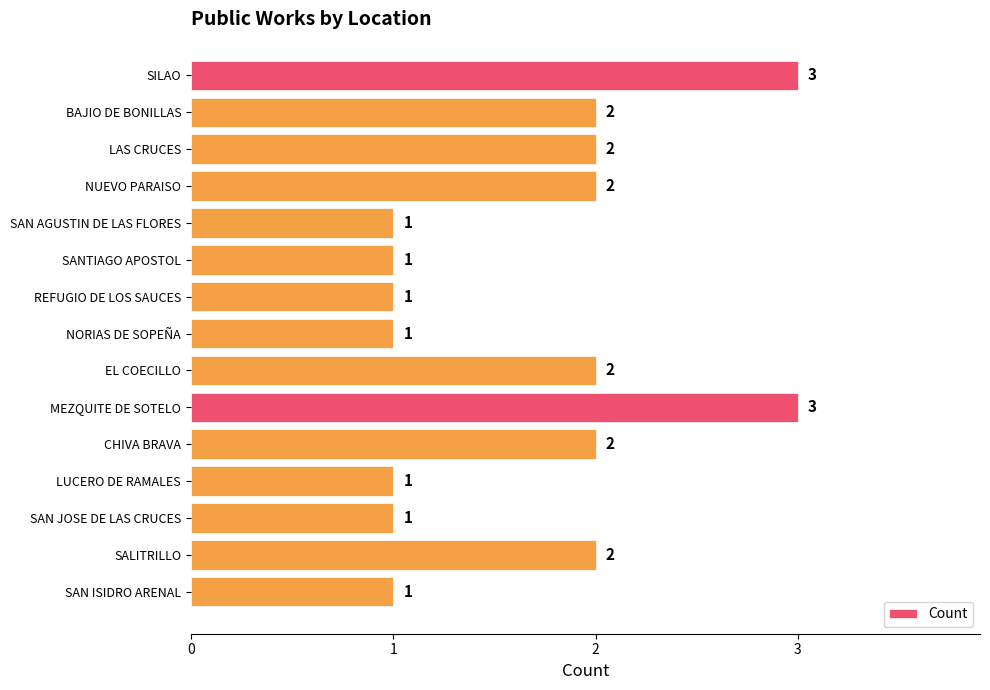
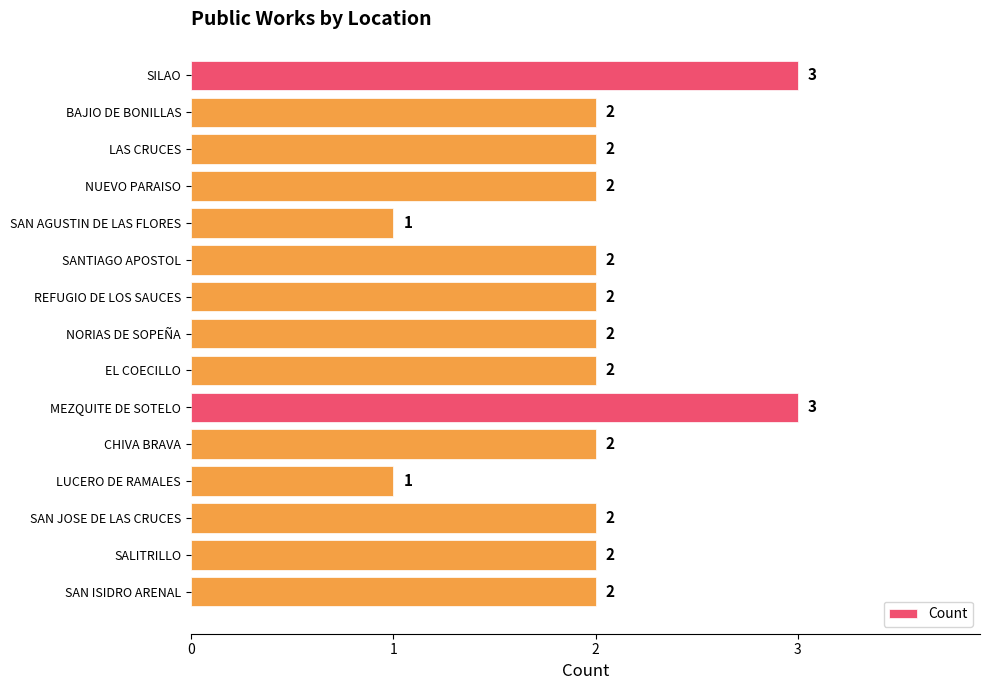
  {
    "SILAO": 3,
    "BAJIO DE BONILLAS": 2,
    "LAS CRUCES": 2,
    "NUEVO PARAISO": 2,
    "SAN AGUSTIN DE LAS FLORES": 1,
-   "SANTIAGO APOSTOL": 1,
-   "REFUGIO DE LOS SAUCES": 1,
-   "NORIAS DE SOPEÑA": 1,
+   "SANTIAGO APOSTOL": 2,
+   "REFUGIO DE LOS SAUCES": 2,
+   "NORIAS DE SOPEÑA": 2,
    "EL COECILLO": 2,
    "MEZQUITE DE SOTELO": 3,
    "CHIVA BRAVA": 2,
    "LUCERO DE RAMALES": 1,
-   "SAN JOSE DE LAS CRUCES": 1,
+   "SAN JOSE DE LAS CRUCES": 2,
    "SALITRILLO": 2,
-   "SAN ISIDRO ARENAL": 1
+   "SAN ISIDRO ARENAL": 2
  }
